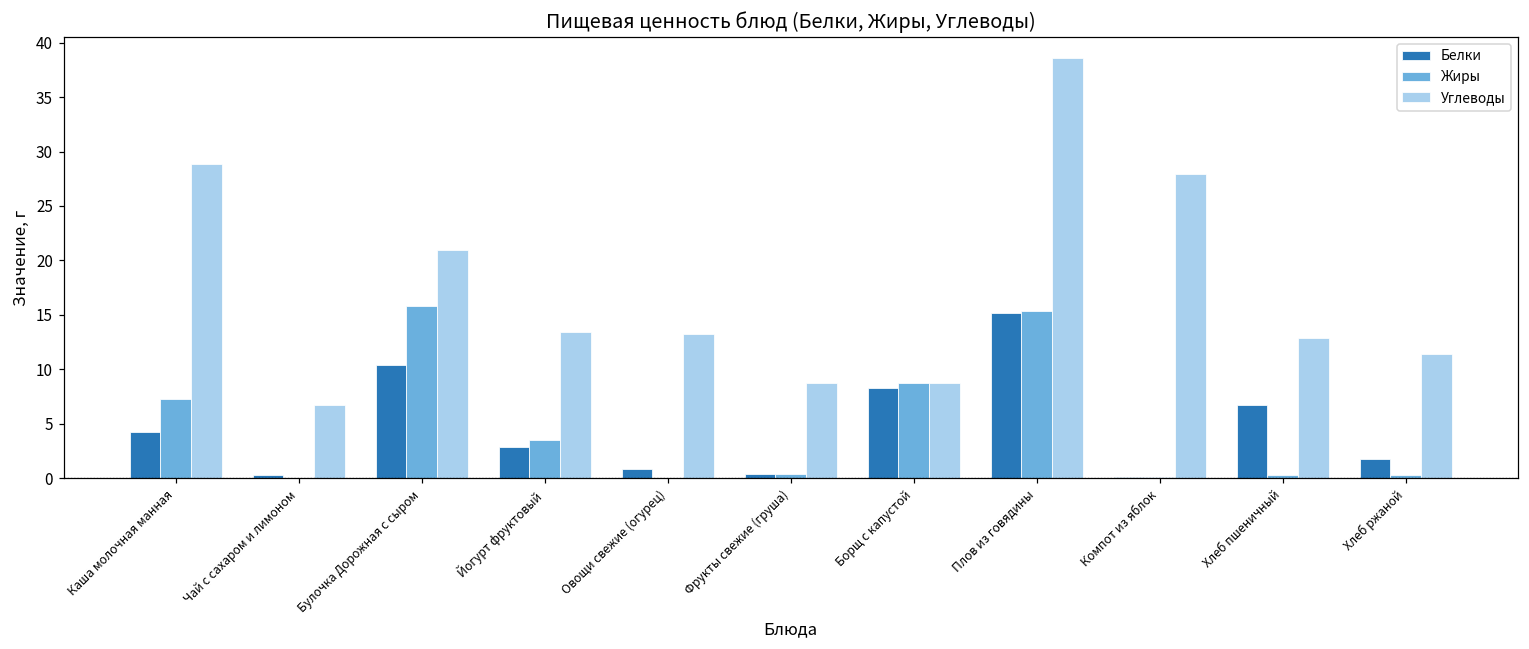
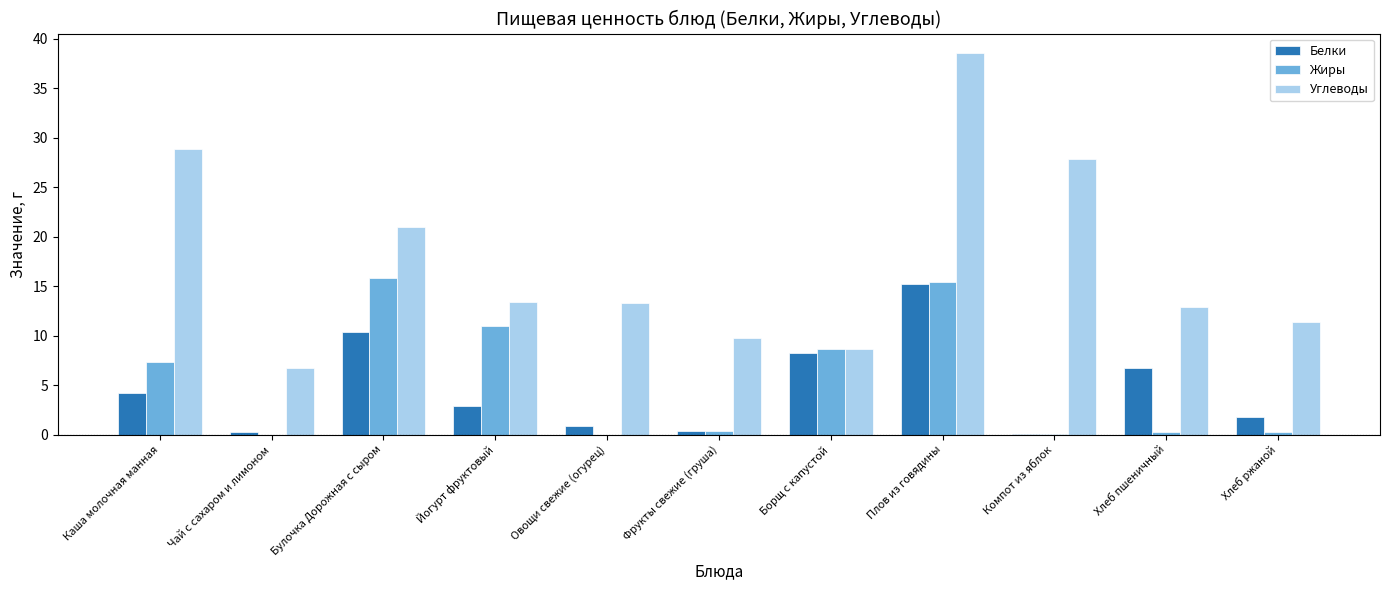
  {
    "Белки": {
      "Каша молочная манная": 4,
      "Чай с сахаром и лимоном": 0,
      "Булочка Дорожная с сыром": 10,
      "Йогурт фруктовый": 3,
      "Овощи свежие (огурец)": 1,
      "Фрукты свежие (груша)": 0,
      "Борщ с капустой": 8,
      "Плов из говядины": 15,
      "Хлеб пшеничный": 7,
      "Хлеб ржаной": 2
    },
    "Жиры": {
      "Каша молочная манная": 7,
      "Чай с сахаром и лимоном": 0,
      "Булочка Дорожная с сыром": 16,
-     "Йогурт фруктовый": 4,
+     "Йогурт фруктовый": 11,
      "Овощи свежие (огурец)": 0,
      "Фрукты свежие (груша)": 0,
      "Борщ с капустой": 9,
      "Плов из говядины": 15,
      "Хлеб пшеничный": 0,
      "Хлеб ржаной": 0
    },
    "Углеводы": {
      "Каша молочная манная": 29,
      "Чай с сахаром и лимоном": 7,
      "Булочка Дорожная с сыром": 21,
      "Йогурт фруктовый": 13,
      "Овощи свежие (огурец)": 13,
-     "Фрукты свежие (груша)": 9,
+     "Фрукты свежие (груша)": 10,
      "Борщ с капустой": 9,
      "Плов из говядины": 39,
      "Компот из яблок": 28,
      "Хлеб пшеничный": 13,
      "Хлеб ржаной": 11
    }
  }
